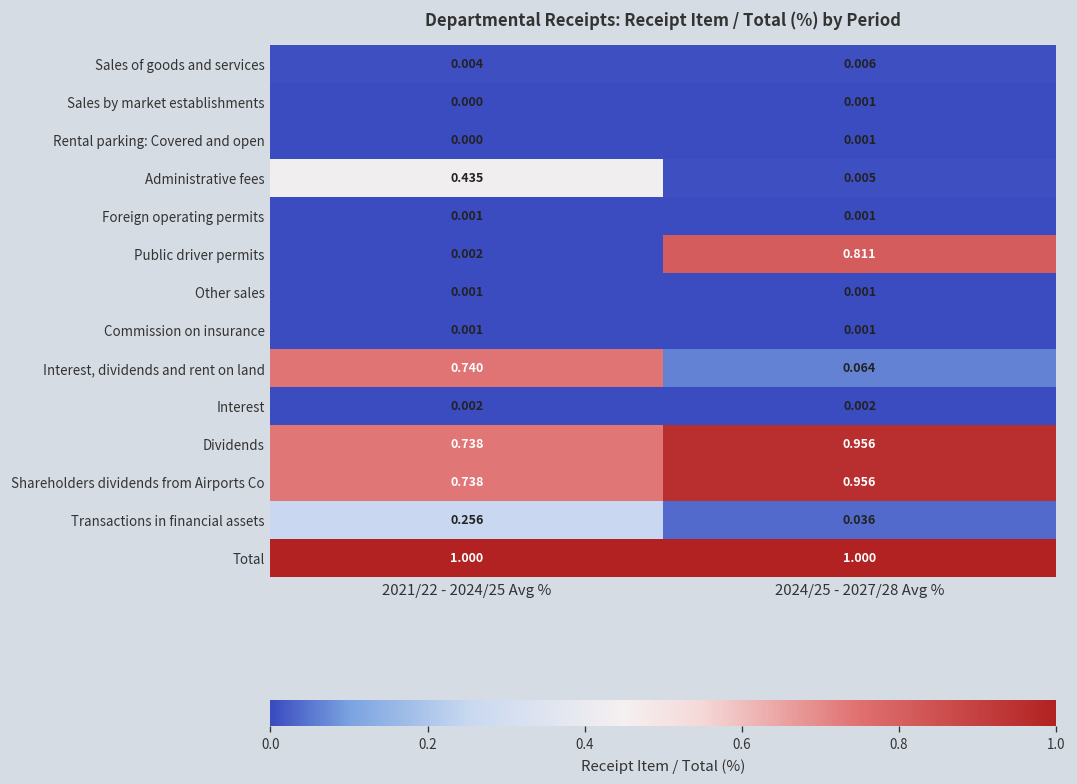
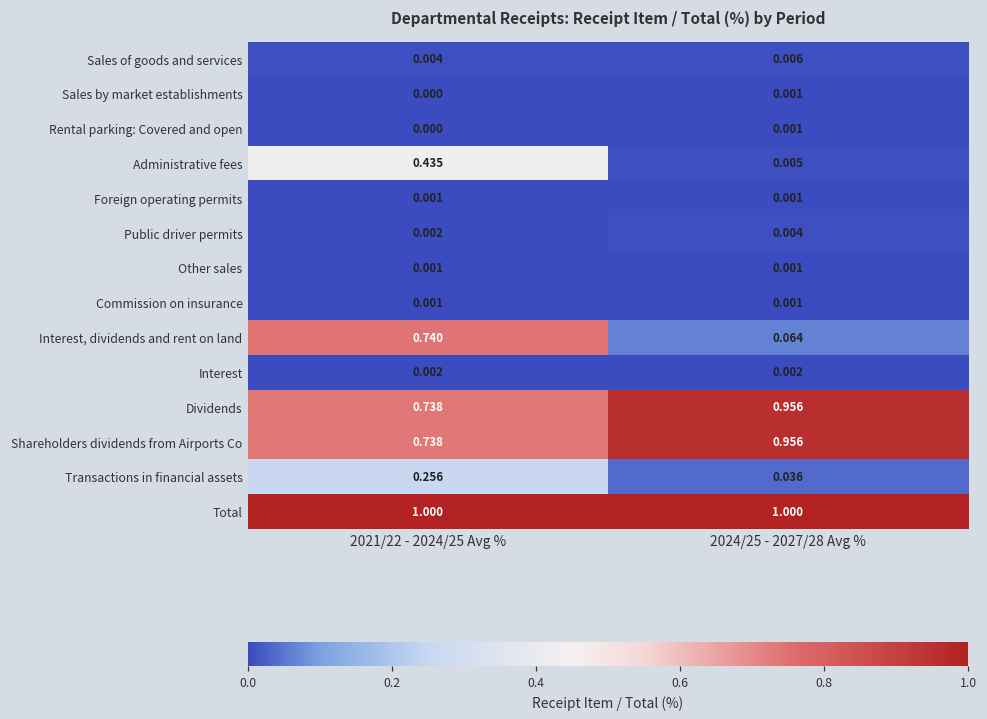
  {
    "Sales of goods and services": {
      "2021/22 - 2024/25 Avg %": 0.004,
      "2024/25 - 2027/28 Avg %": 0.006
    },
    "Sales by market establishments": {
      "2021/22 - 2024/25 Avg %": 0.000,
      "2024/25 - 2027/28 Avg %": 0.001
    },
    "Rental parking: Covered and open": {
      "2021/22 - 2024/25 Avg %": 0.000,
      "2024/25 - 2027/28 Avg %": 0.001
    },
    "Administrative fees": {
      "2021/22 - 2024/25 Avg %": 0.435,
      "2024/25 - 2027/28 Avg %": 0.005
    },
    "Foreign operating permits": {
      "2021/22 - 2024/25 Avg %": 0.001,
      "2024/25 - 2027/28 Avg %": 0.001
    },
    "Public driver permits": {
      "2021/22 - 2024/25 Avg %": 0.002,
-     "2024/25 - 2027/28 Avg %": 0.811
+     "2024/25 - 2027/28 Avg %": 0.004
    },
    "Other sales": {
      "2021/22 - 2024/25 Avg %": 0.001,
      "2024/25 - 2027/28 Avg %": 0.001
    },
    "Commission on insurance": {
      "2021/22 - 2024/25 Avg %": 0.001,
      "2024/25 - 2027/28 Avg %": 0.001
    },
    "Interest, dividends and rent on land": {
      "2021/22 - 2024/25 Avg %": 0.740,
      "2024/25 - 2027/28 Avg %": 0.064
    },
    "Interest": {
      "2021/22 - 2024/25 Avg %": 0.002,
      "2024/25 - 2027/28 Avg %": 0.002
    },
    "Dividends": {
      "2021/22 - 2024/25 Avg %": 0.738,
      "2024/25 - 2027/28 Avg %": 0.956
    },
    "Shareholders dividends from Airports Co": {
      "2021/22 - 2024/25 Avg %": 0.738,
      "2024/25 - 2027/28 Avg %": 0.956
    },
    "Transactions in financial assets": {
      "2021/22 - 2024/25 Avg %": 0.256,
      "2024/25 - 2027/28 Avg %": 0.036
    },
    "Total": {
      "2021/22 - 2024/25 Avg %": 1.000,
      "2024/25 - 2027/28 Avg %": 1.000
    }
  }
